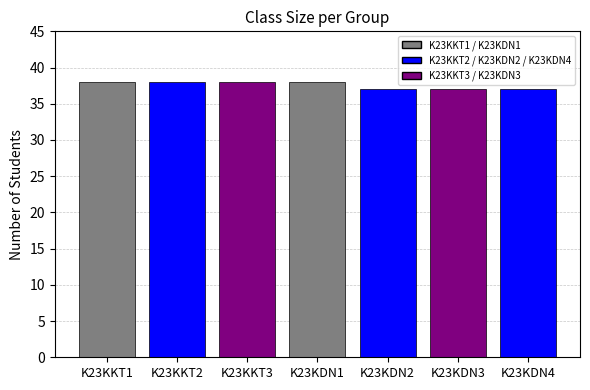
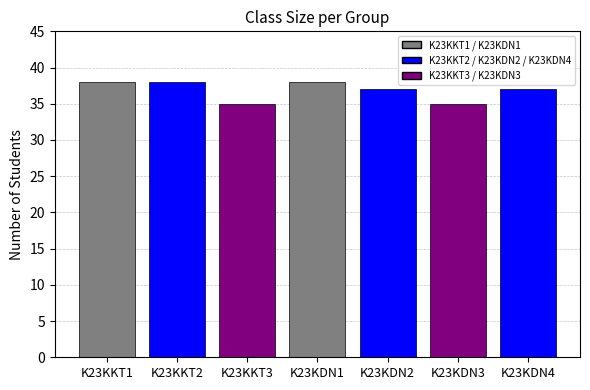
  {
    "K23KKT1": 38,
    "K23KKT2": 38,
-   "K23KKT3": 38,
+   "K23KKT3": 35,
    "K23KDN1": 38,
    "K23KDN2": 37,
-   "K23KDN3": 37,
+   "K23KDN3": 35,
    "K23KDN4": 37
  }
